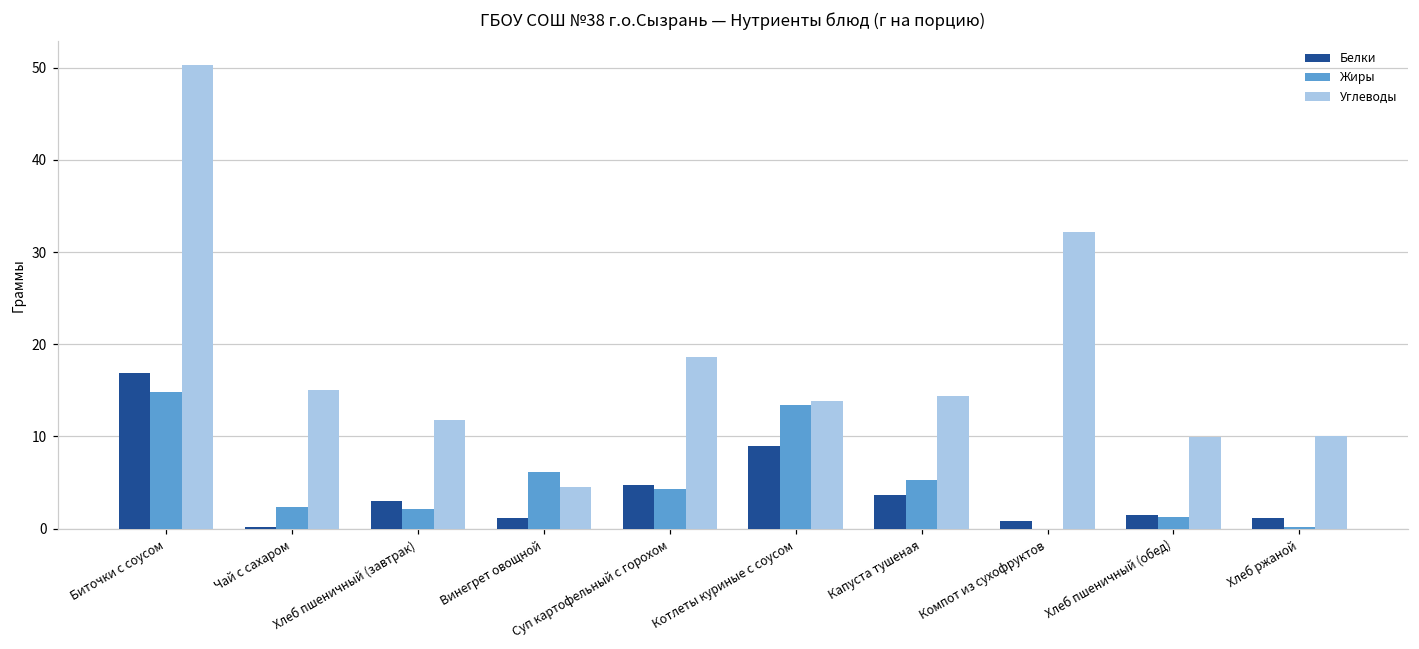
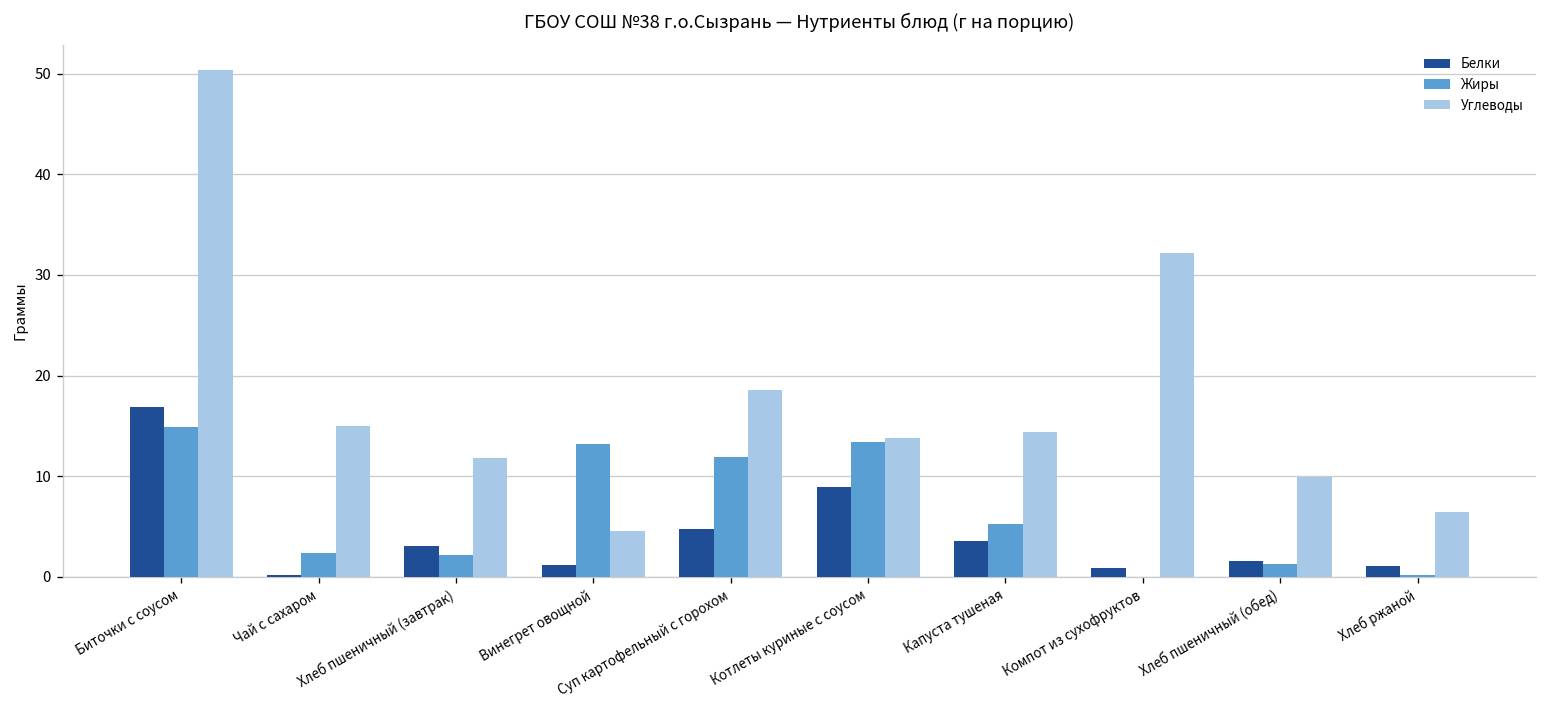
  {
    "Белки": {
      "Биточки с соусом": 17,
      "Хлеб пшеничный (завтрак)": 3,
      "Винегрет овощной": 1,
      "Суп картофельный с горохом": 5,
      "Котлеты куриные с соусом": 9,
      "Капуста тушеная": 4,
      "Компот из сухофруктов": 1,
      "Хлеб пшеничный (обед)": 2,
      "Хлеб ржаной": 1
    },
    "Жиры": {
      "Биточки с соусом": 15,
      "Чай с сахаром": 2,
      "Хлеб пшеничный (завтрак)": 2,
-     "Винегрет овощной": 6,
-     "Суп картофельный с горохом": 4,
+     "Винегрет овощной": 13,
+     "Суп картофельный с горохом": 12,
      "Котлеты куриные с соусом": 13,
      "Капуста тушеная": 5,
      "Компот из сухофруктов": 0,
      "Хлеб пшеничный (обед)": 1
    },
    "Углеводы": {
      "Биточки с соусом": 50,
      "Чай с сахаром": 15,
      "Хлеб пшеничный (завтрак)": 12,
      "Винегрет овощной": 5,
      "Суп картофельный с горохом": 19,
      "Котлеты куриные с соусом": 14,
      "Капуста тушеная": 14,
      "Компот из сухофруктов": 32,
      "Хлеб пшеничный (обед)": 10,
-     "Хлеб ржаной": 10
+     "Хлеб ржаной": 6
    }
  }
